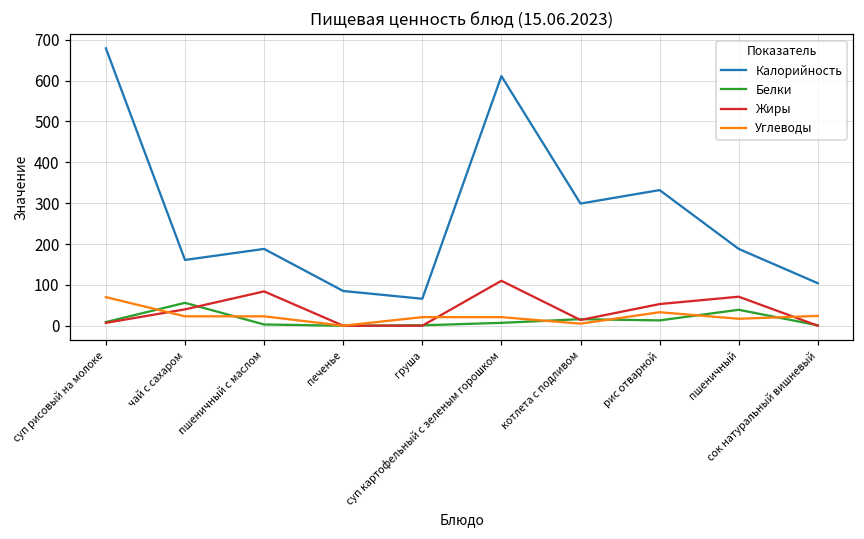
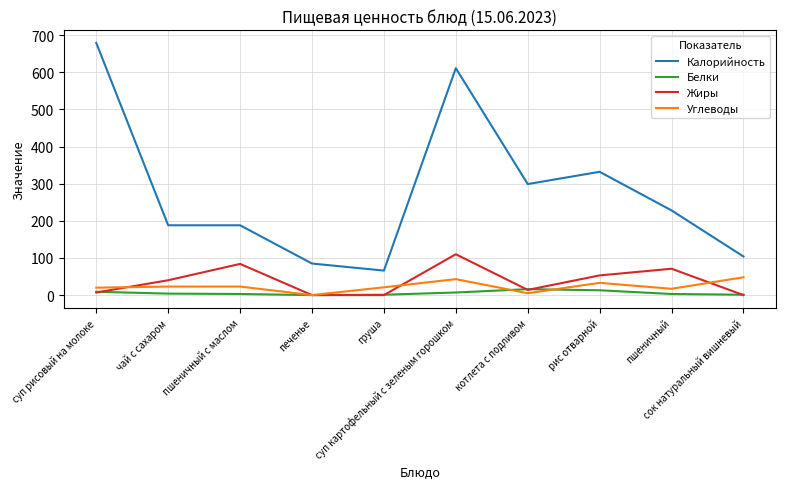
  {
    "Калорийность": {
      "суп рисовый на молоке": 680,
-     "чай с сахаром": 160,
+     "чай с сахаром": 190,
      "пшеничный с маслом": 190,
      "печенье": 90,
      "груша": 70,
      "суп картофельный с зеленым горошком": 610,
      "котлета с подливом": 300,
      "рис отварной": 330,
-     "пшеничный": 190,
+     "пшеничный": 230,
      "сок натуральный вишневый": 100
    },
    "Белки": {
-     "чай с сахаром": 60,
+     "чай с сахаром": 0,
      "пшеничный с маслом": 0,
      "суп картофельный с зеленым горошком": 10,
      "рис отварной": 10,
-     "пшеничный": 40
+     "пшеничный": 0
    },
    "Жиры": {
      "чай с сахаром": 40,
      "пшеничный с маслом": 80,
      "суп картофельный с зеленым горошком": 110,
      "рис отварной": 50,
      "пшеничный": 70
    },
    "Углеводы": {
-     "суп рисовый на молоке": 70,
+     "суп рисовый на молоке": 20,
      "чай с сахаром": 20,
      "пшеничный с маслом": 20,
      "груша": 20,
-     "суп картофельный с зеленым горошком": 20,
+     "суп картофельный с зеленым горошком": 40,
      "котлета с подливом": 10,
      "рис отварной": 30,
      "пшеничный": 20,
-     "сок натуральный вишневый": 20
+     "сок натуральный вишневый": 50
    }
  }
